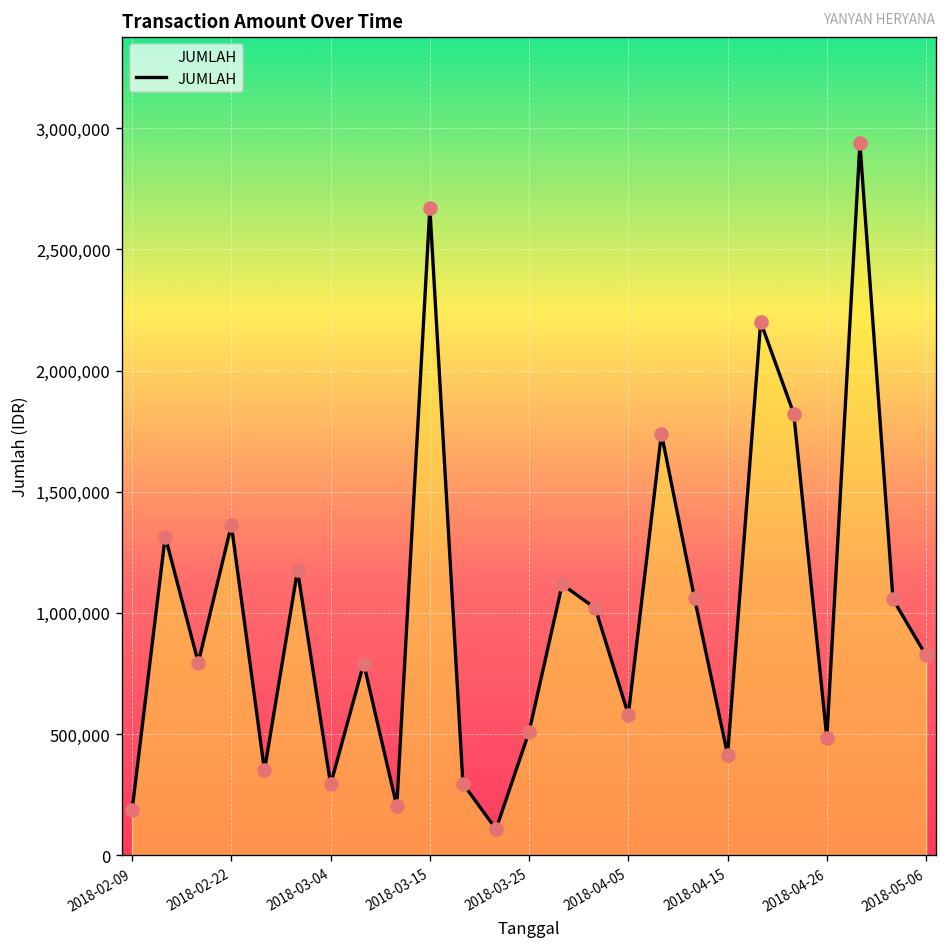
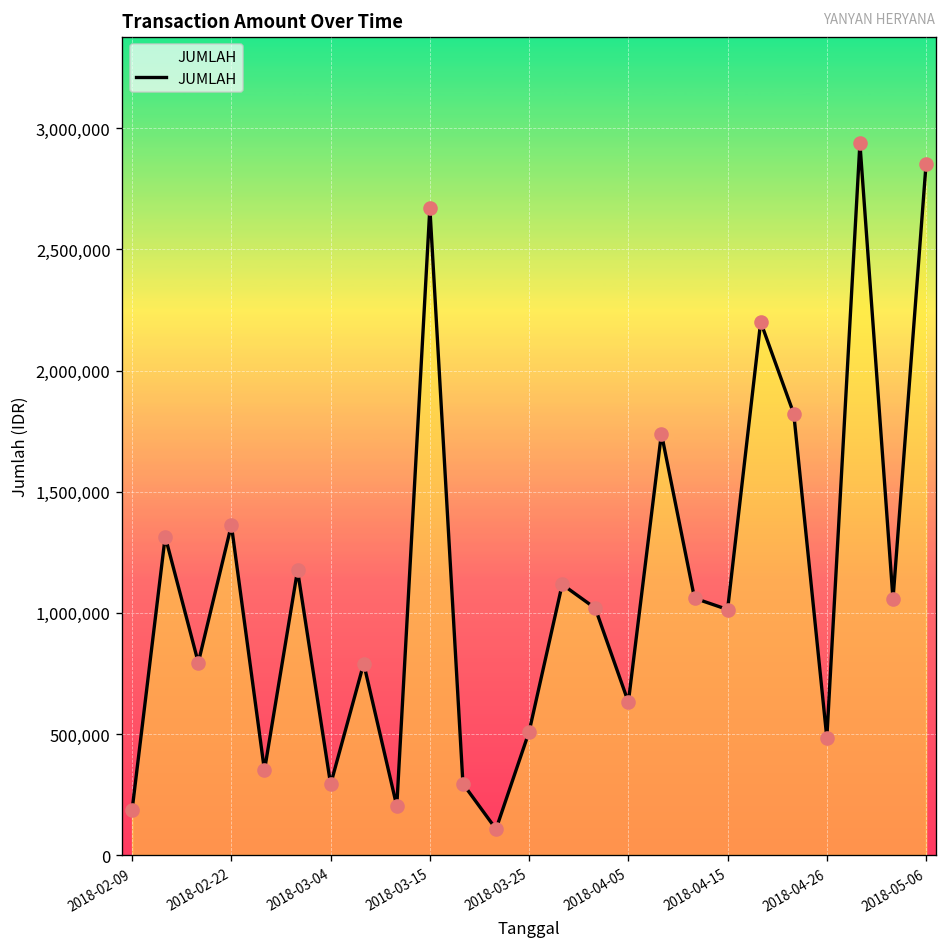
  {
    "2018-02-09": "190,000",
    "2018-02-22": "1,360,000",
    "2018-03-04": "290,000",
    "2018-03-15": "2,670,000",
    "2018-03-25": "510,000",
-   "2018-04-05": "580,000",
-   "2018-04-15": "410,000",
+   "2018-04-05": "630,000",
+   "2018-04-15": "1,010,000",
    "2018-04-26": "480,000",
-   "2018-05-06": "820,000"
+   "2018-05-06": "2,850,000"
  }
